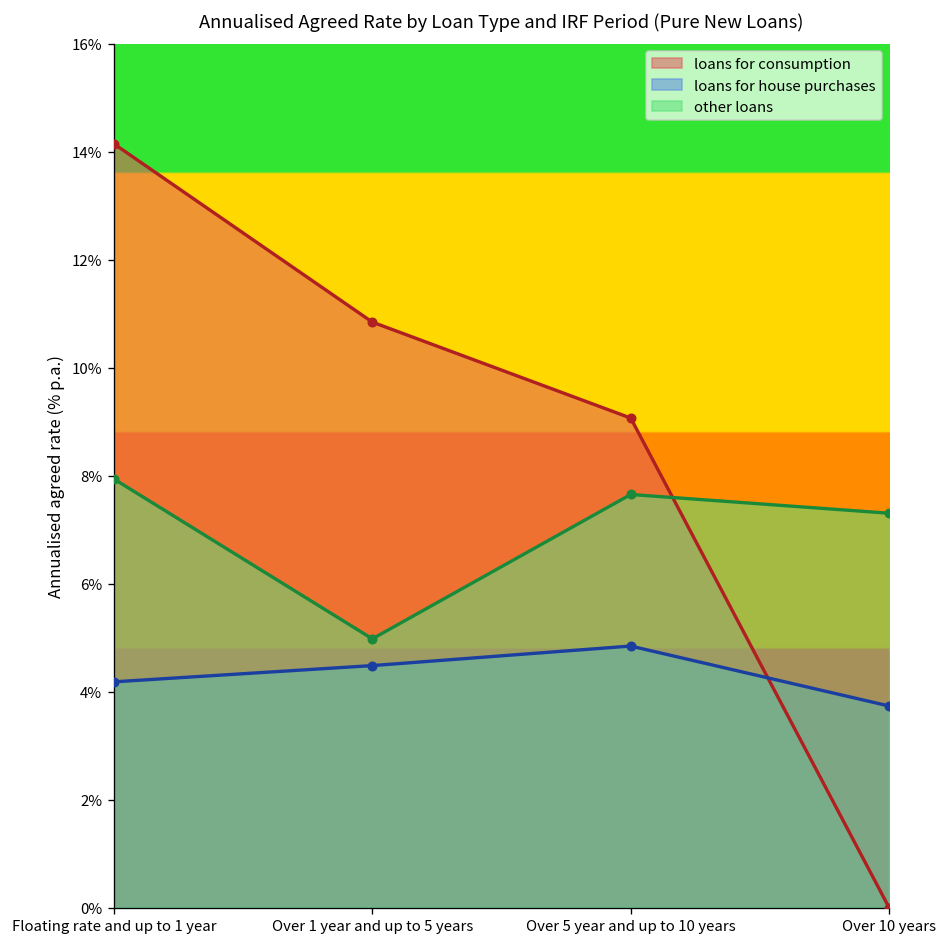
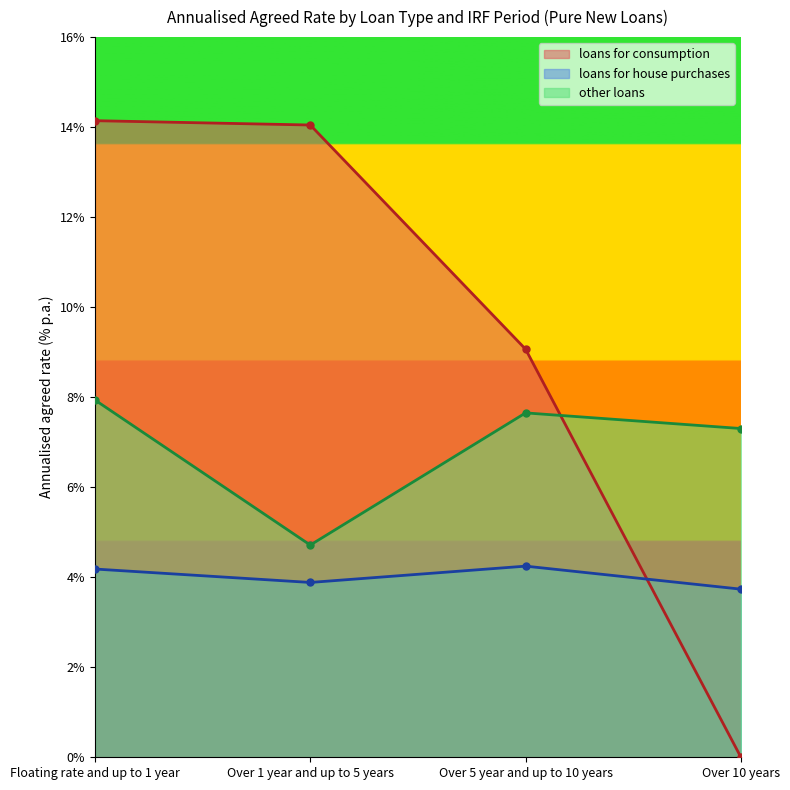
  {
    "loans for consumption": {
      "Floating rate and up to 1 year": "14.1%",
-     "Over 1 year and up to 5 years": "10.8%",
+     "Over 1 year and up to 5 years": "14.0%",
      "Over 5 year and up to 10 years": "9.1%",
      "Over 10 years": "0.0%"
    },
    "loans for house purchases": {
      "Floating rate and up to 1 year": "4.2%",
-     "Over 1 year and up to 5 years": "4.5%",
-     "Over 5 year and up to 10 years": "4.8%",
+     "Over 1 year and up to 5 years": "3.9%",
+     "Over 5 year and up to 10 years": "4.2%",
      "Over 10 years": "3.7%"
    },
    "other loans": {
      "Floating rate and up to 1 year": "7.9%",
-     "Over 1 year and up to 5 years": "5.0%",
+     "Over 1 year and up to 5 years": "4.7%",
      "Over 5 year and up to 10 years": "7.7%",
      "Over 10 years": "7.3%"
    }
  }
